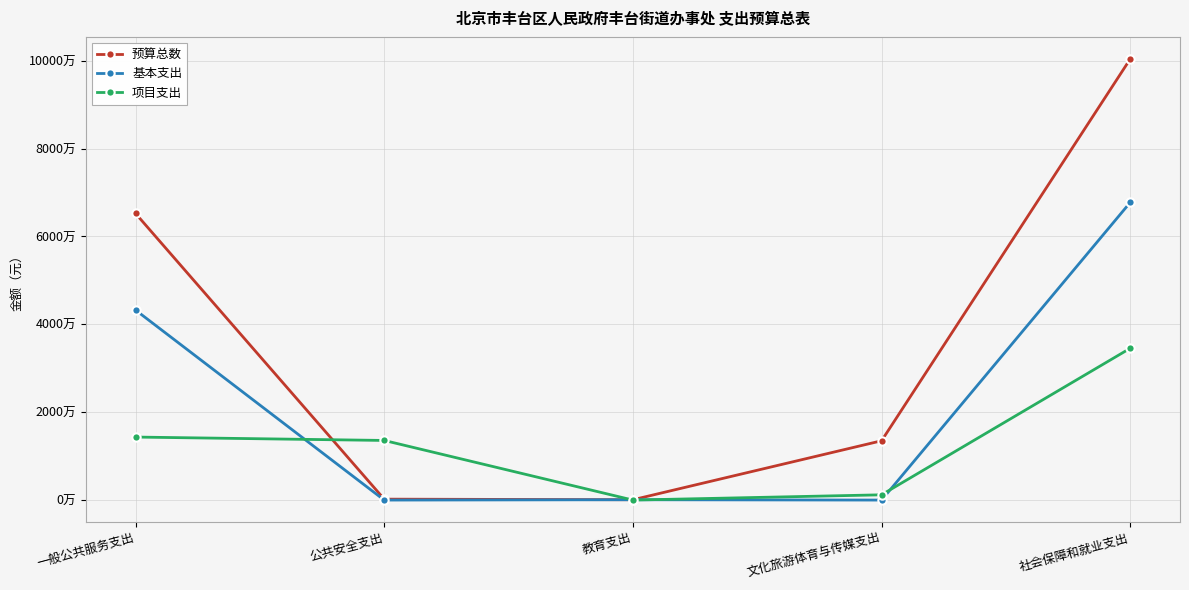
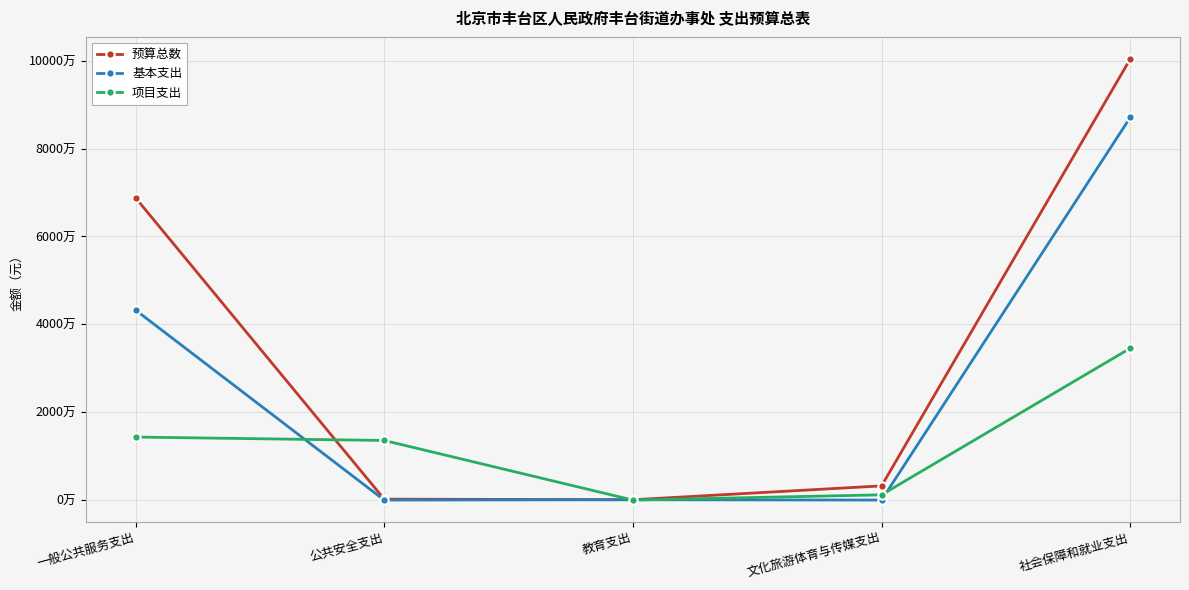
  {
    "预算总数": {
-     "一般公共服务支出": "6500万",
-     "文化旅游体育与传媒支出": "1300万",
+     "一般公共服务支出": "6900万",
+     "文化旅游体育与传媒支出": "300万",
      "社会保障和就业支出": "10000万"
    },
    "基本支出": {
      "一般公共服务支出": "4300万",
      "文化旅游体育与传媒支出": "0万",
-     "社会保障和就业支出": "6800万"
+     "社会保障和就业支出": "8700万"
    },
    "项目支出": {
      "一般公共服务支出": "1400万",
      "公共安全支出": "1400万",
      "文化旅游体育与传媒支出": "100万",
      "社会保障和就业支出": "3500万"
    }
  }
